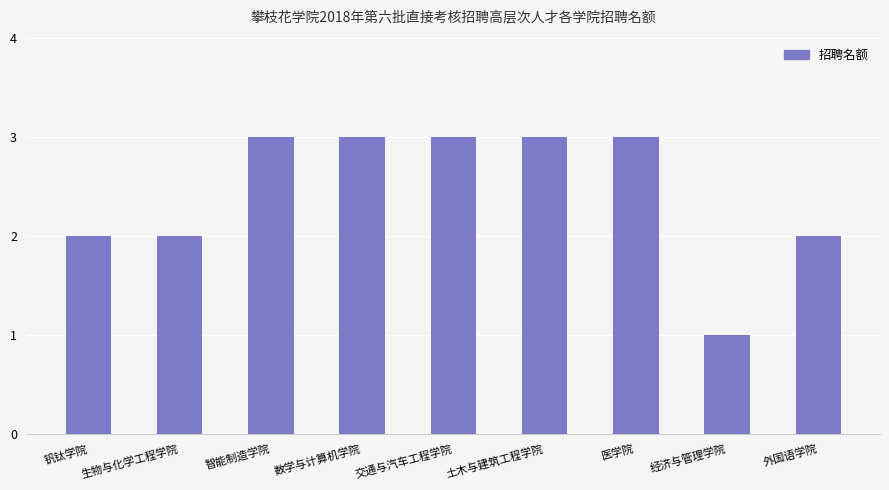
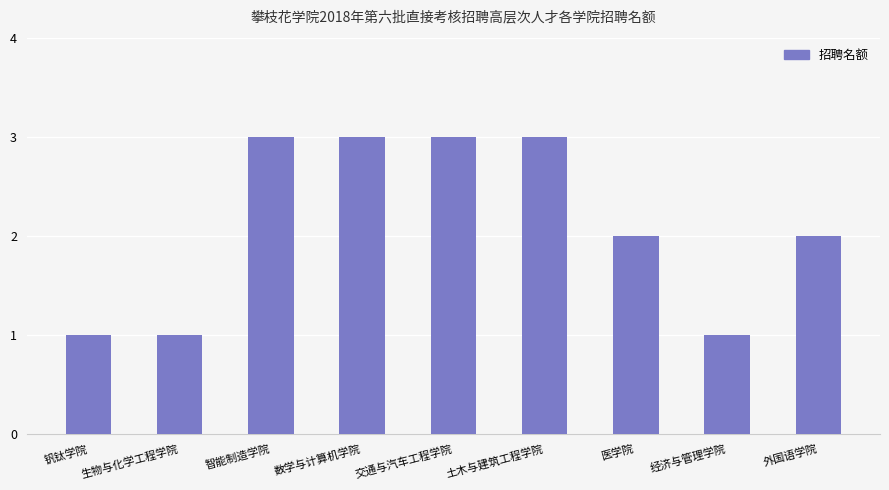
  {
-   "钒钛学院": 2,
-   "生物与化学工程学院": 2,
+   "钒钛学院": 1,
+   "生物与化学工程学院": 1,
    "智能制造学院": 3,
    "数学与计算机学院": 3,
    "交通与汽车工程学院": 3,
    "土木与建筑工程学院": 3,
-   "医学院": 3,
+   "医学院": 2,
    "经济与管理学院": 1,
    "外国语学院": 2
  }
